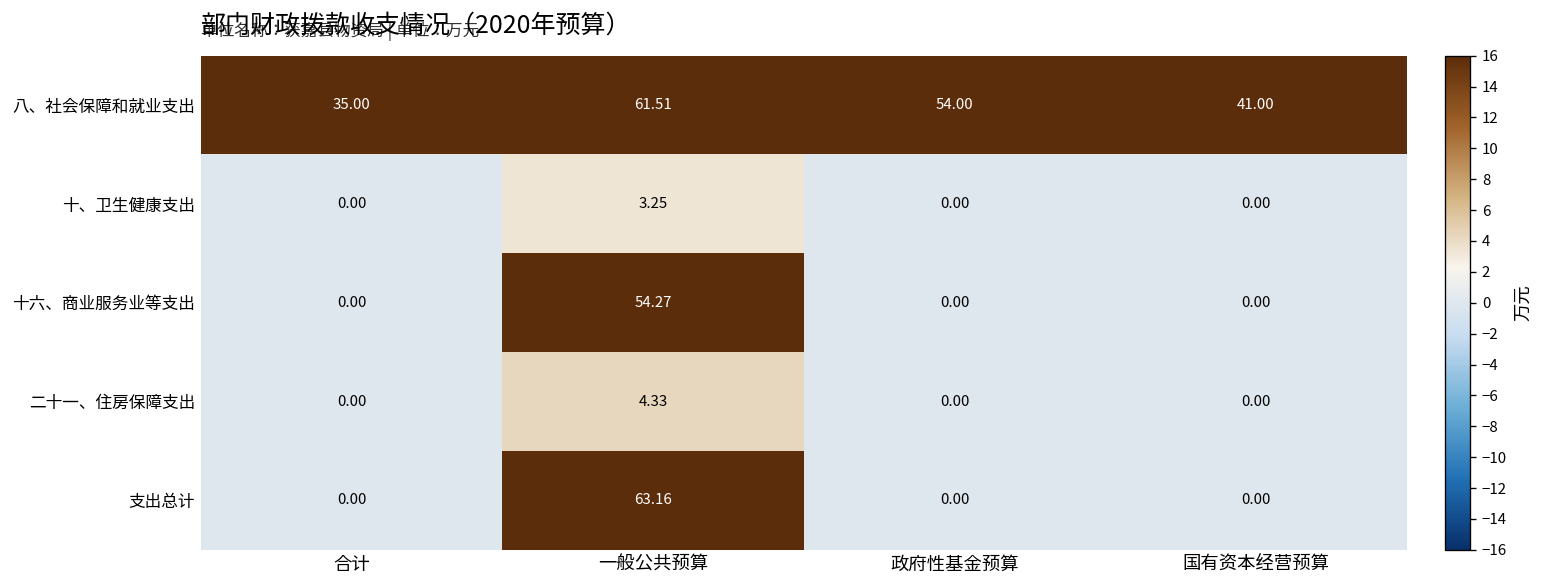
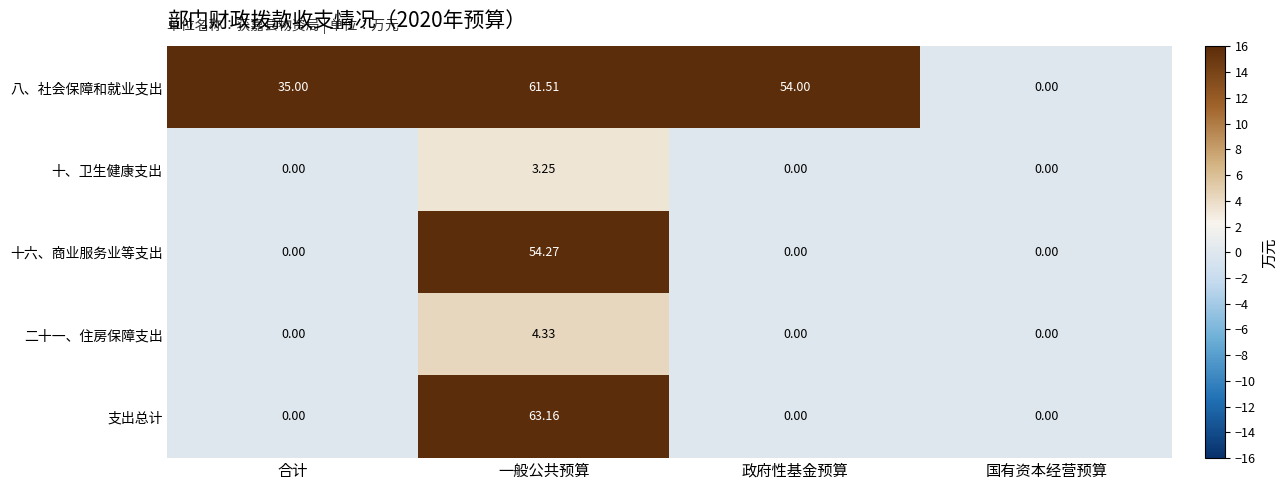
  {
    "八、社会保障和就业支出": {
      "合计": 35.00,
      "一般公共预算": 61.51,
      "政府性基金预算": 54.00,
-     "国有资本经营预算": 41.00
+     "国有资本经营预算": 0.00
    },
    "十、卫生健康支出": {
      "合计": 0.00,
      "一般公共预算": 3.25,
      "政府性基金预算": 0.00,
      "国有资本经营预算": 0.00
    },
    "十六、商业服务业等支出": {
      "合计": 0.00,
      "一般公共预算": 54.27,
      "政府性基金预算": 0.00,
      "国有资本经营预算": 0.00
    },
    "二十一、住房保障支出": {
      "合计": 0.00,
      "一般公共预算": 4.33,
      "政府性基金预算": 0.00,
      "国有资本经营预算": 0.00
    },
    "支出总计": {
      "合计": 0.00,
      "一般公共预算": 63.16,
      "政府性基金预算": 0.00,
      "国有资本经营预算": 0.00
    }
  }
